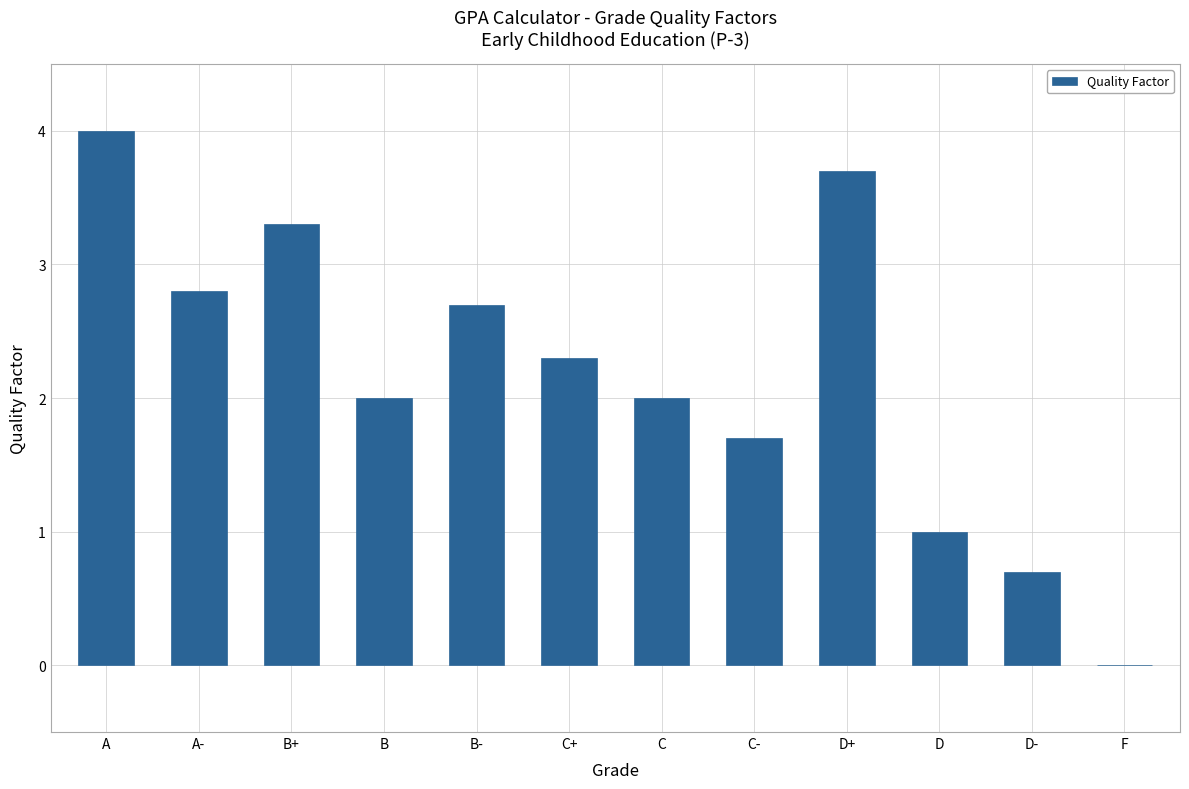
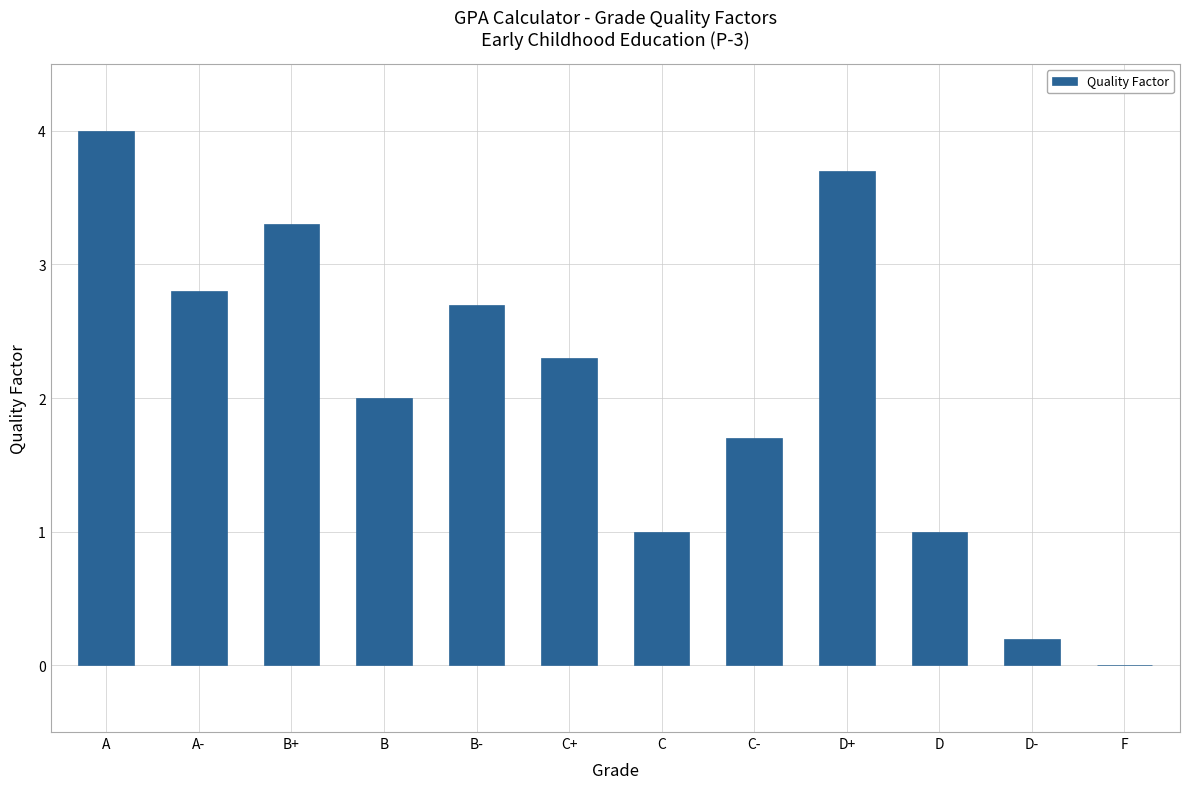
  {
    "A": 4.0,
    "A-": 2.8,
    "B+": 3.3,
    "B": 2.0,
    "B-": 2.7,
    "C+": 2.3,
-   "C": 2,
+   "C": 1,
    "C-": 1.7,
    "D+": 3.7,
    "D": 1.0,
-   "D-": 0.7,
+   "D-": 0.2,
    "F": 0.0
  }
